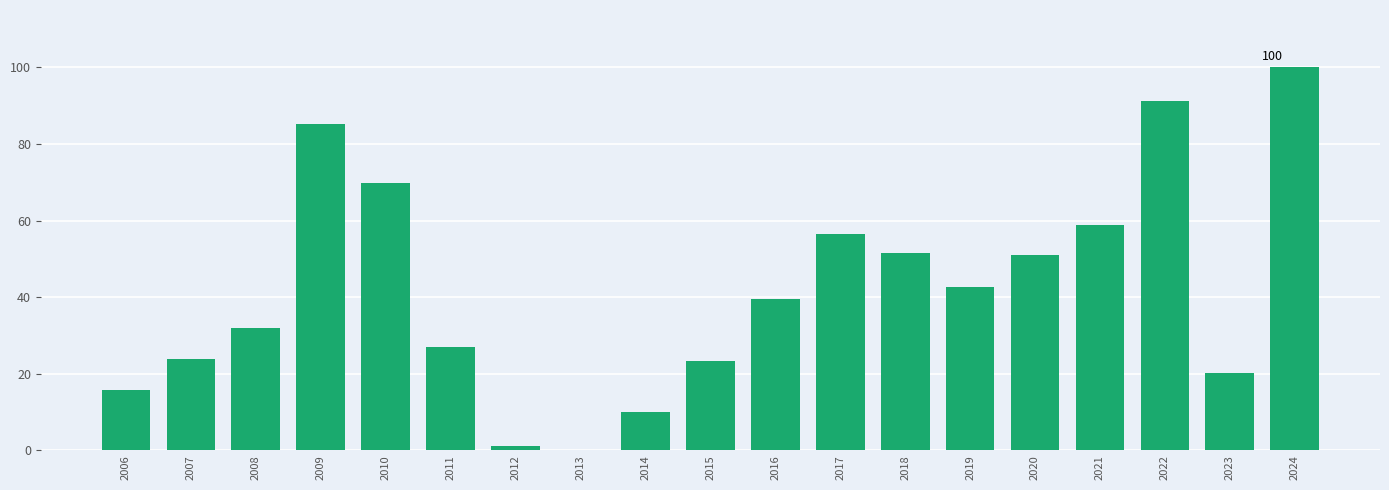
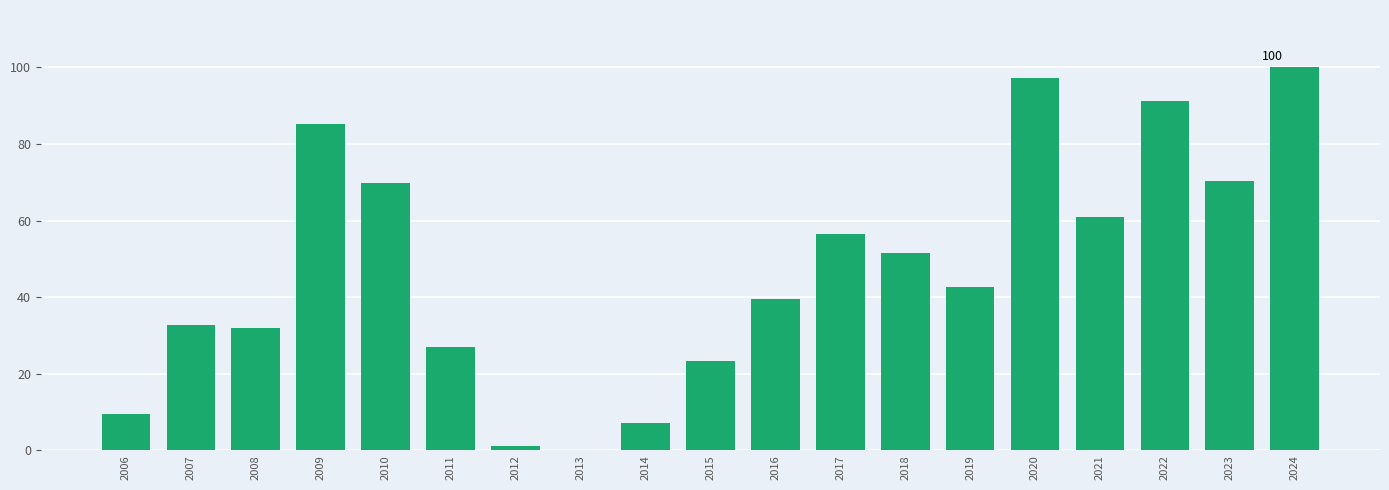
  {
-   "2006": 16,
-   "2007": 24,
+   "2006": 9,
+   "2007": 33,
    "2008": 32,
    "2009": 85,
    "2010": 70,
    "2011": 27,
    "2012": 1,
    "2013": 0,
-   "2014": 10,
+   "2014": 7,
    "2015": 23,
    "2016": 40,
    "2017": 56,
    "2018": 51,
    "2019": 43,
-   "2020": 51,
-   "2021": 59,
+   "2020": 97,
+   "2021": 61,
    "2022": 91,
-   "2023": 20
+   "2023": 70
  }
